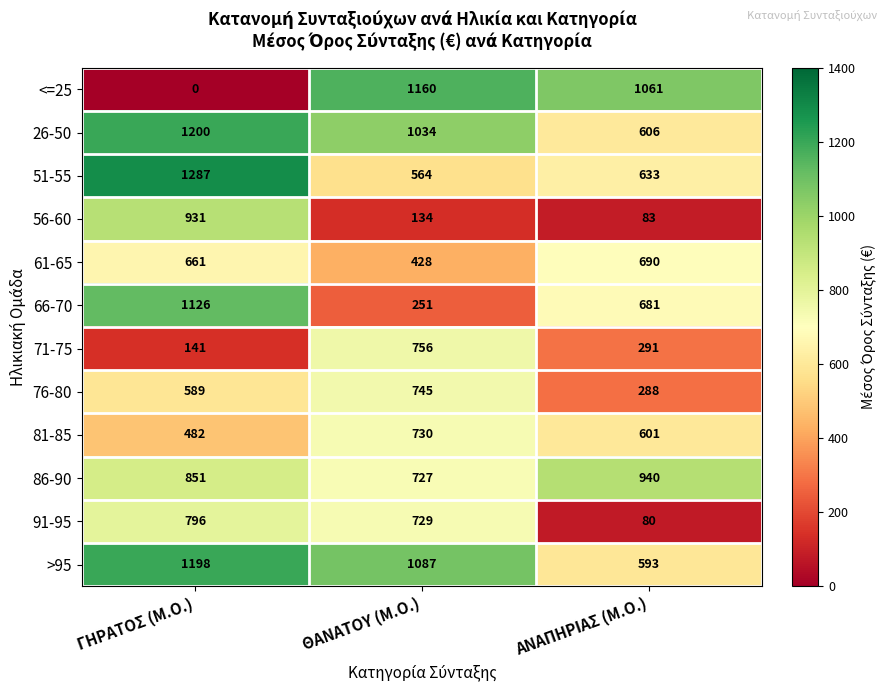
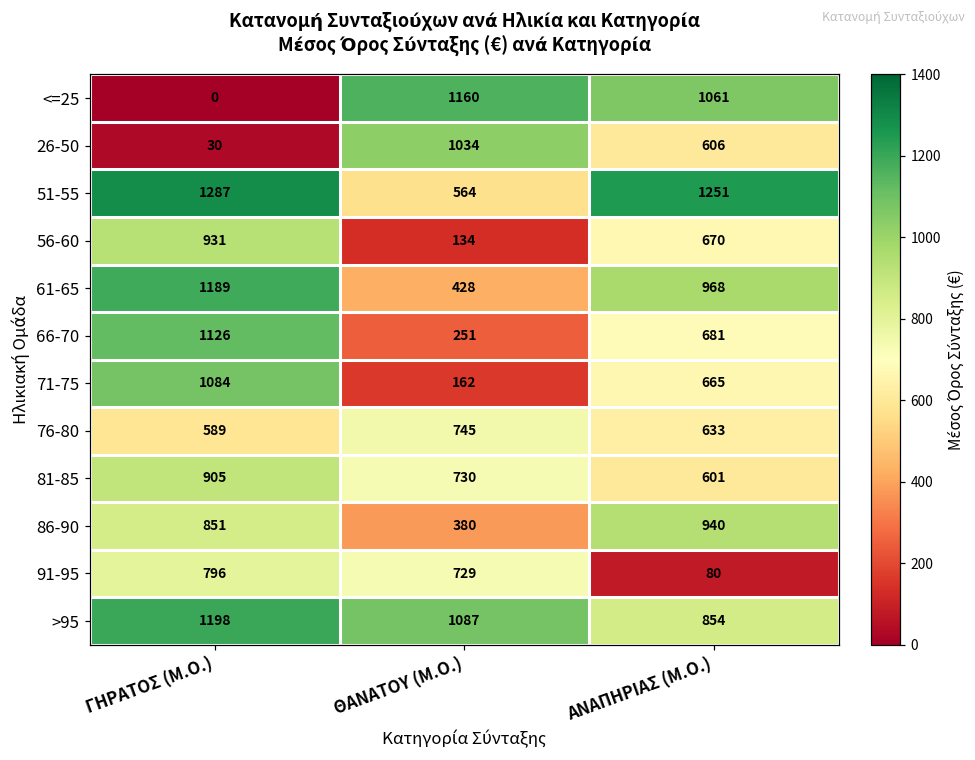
  {
    "<=25": {
      "ΓΗΡΑΤΟΣ (Μ.Ο.)": 0,
      "ΘΑΝΑΤΟΥ (Μ.Ο.)": 1160,
      "ΑΝΑΠΗΡΙΑΣ (Μ.Ο.)": 1061
    },
    "26-50": {
-     "ΓΗΡΑΤΟΣ (Μ.Ο.)": 1200,
+     "ΓΗΡΑΤΟΣ (Μ.Ο.)": 30,
      "ΘΑΝΑΤΟΥ (Μ.Ο.)": 1034,
      "ΑΝΑΠΗΡΙΑΣ (Μ.Ο.)": 606
    },
    "51-55": {
      "ΓΗΡΑΤΟΣ (Μ.Ο.)": 1287,
      "ΘΑΝΑΤΟΥ (Μ.Ο.)": 564,
-     "ΑΝΑΠΗΡΙΑΣ (Μ.Ο.)": 633
+     "ΑΝΑΠΗΡΙΑΣ (Μ.Ο.)": 1251
    },
    "56-60": {
      "ΓΗΡΑΤΟΣ (Μ.Ο.)": 931,
      "ΘΑΝΑΤΟΥ (Μ.Ο.)": 134,
-     "ΑΝΑΠΗΡΙΑΣ (Μ.Ο.)": 83
+     "ΑΝΑΠΗΡΙΑΣ (Μ.Ο.)": 670
    },
    "61-65": {
-     "ΓΗΡΑΤΟΣ (Μ.Ο.)": 661,
+     "ΓΗΡΑΤΟΣ (Μ.Ο.)": 1189,
      "ΘΑΝΑΤΟΥ (Μ.Ο.)": 428,
-     "ΑΝΑΠΗΡΙΑΣ (Μ.Ο.)": 690
+     "ΑΝΑΠΗΡΙΑΣ (Μ.Ο.)": 968
    },
    "66-70": {
      "ΓΗΡΑΤΟΣ (Μ.Ο.)": 1126,
      "ΘΑΝΑΤΟΥ (Μ.Ο.)": 251,
      "ΑΝΑΠΗΡΙΑΣ (Μ.Ο.)": 681
    },
    "71-75": {
-     "ΓΗΡΑΤΟΣ (Μ.Ο.)": 141,
-     "ΘΑΝΑΤΟΥ (Μ.Ο.)": 756,
-     "ΑΝΑΠΗΡΙΑΣ (Μ.Ο.)": 291
+     "ΓΗΡΑΤΟΣ (Μ.Ο.)": 1084,
+     "ΘΑΝΑΤΟΥ (Μ.Ο.)": 162,
+     "ΑΝΑΠΗΡΙΑΣ (Μ.Ο.)": 665
    },
    "76-80": {
      "ΓΗΡΑΤΟΣ (Μ.Ο.)": 589,
      "ΘΑΝΑΤΟΥ (Μ.Ο.)": 745,
-     "ΑΝΑΠΗΡΙΑΣ (Μ.Ο.)": 288
+     "ΑΝΑΠΗΡΙΑΣ (Μ.Ο.)": 633
    },
    "81-85": {
-     "ΓΗΡΑΤΟΣ (Μ.Ο.)": 482,
+     "ΓΗΡΑΤΟΣ (Μ.Ο.)": 905,
      "ΘΑΝΑΤΟΥ (Μ.Ο.)": 730,
      "ΑΝΑΠΗΡΙΑΣ (Μ.Ο.)": 601
    },
    "86-90": {
      "ΓΗΡΑΤΟΣ (Μ.Ο.)": 851,
-     "ΘΑΝΑΤΟΥ (Μ.Ο.)": 727,
+     "ΘΑΝΑΤΟΥ (Μ.Ο.)": 380,
      "ΑΝΑΠΗΡΙΑΣ (Μ.Ο.)": 940
    },
    "91-95": {
      "ΓΗΡΑΤΟΣ (Μ.Ο.)": 796,
      "ΘΑΝΑΤΟΥ (Μ.Ο.)": 729,
      "ΑΝΑΠΗΡΙΑΣ (Μ.Ο.)": 80
    },
    ">95": {
      "ΓΗΡΑΤΟΣ (Μ.Ο.)": 1198,
      "ΘΑΝΑΤΟΥ (Μ.Ο.)": 1087,
-     "ΑΝΑΠΗΡΙΑΣ (Μ.Ο.)": 593
+     "ΑΝΑΠΗΡΙΑΣ (Μ.Ο.)": 854
    }
  }
